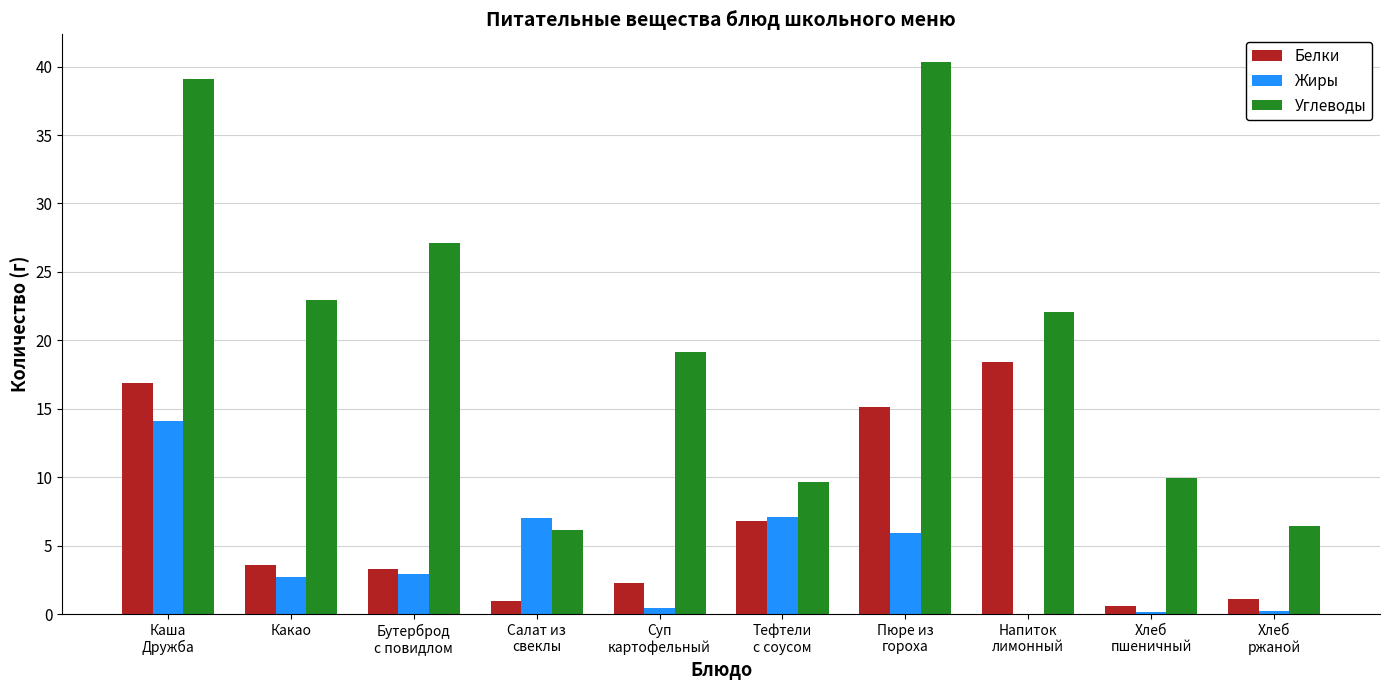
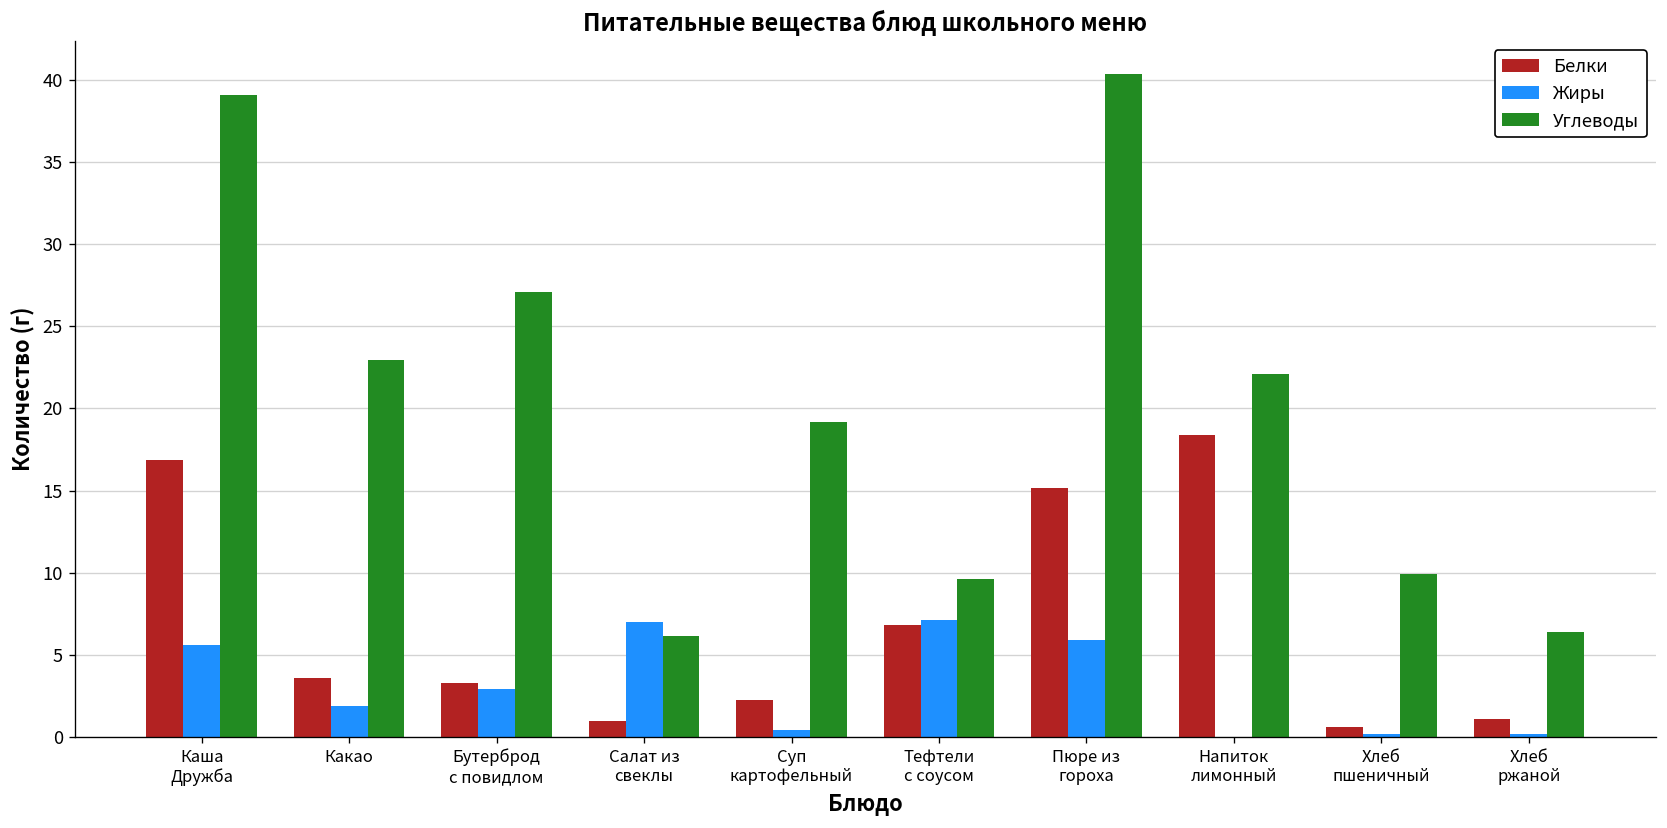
  {
    "Белки": {
      "Каша Дружба": 16.9,
      "Какао": 3.6,
      "Бутерброд с повидлом": 3.3,
      "Салат из свеклы": 1.0,
      "Суп картофельный": 2.3,
      "Тефтели с соусом": 6.8,
      "Пюре из гороха": 15.1,
      "Напиток лимонный": 18.4,
      "Хлеб пшеничный": 0.6,
      "Хлеб ржаной": 1.1
    },
    "Жиры": {
-     "Каша Дружба": 14.1,
-     "Какао": 2.7,
+     "Каша Дружба": 5.6,
+     "Какао": 1.9,
      "Бутерброд с повидлом": 2.9,
      "Салат из свеклы": 7.0,
      "Суп картофельный": 0.4,
      "Тефтели с соусом": 7.1,
      "Пюре из гороха": 5.9,
      "Напиток лимонный": 0.0,
      "Хлеб ржаной": 0.2
    },
    "Углеводы": {
      "Каша Дружба": 39.1,
      "Какао": 22.9,
      "Бутерброд с повидлом": 27.1,
      "Салат из свеклы": 6.2,
      "Суп картофельный": 19.2,
      "Тефтели с соусом": 9.6,
      "Пюре из гороха": 40.3,
      "Напиток лимонный": 22.1,
      "Хлеб пшеничный": 9.9,
      "Хлеб ржаной": 6.4
    }
  }
